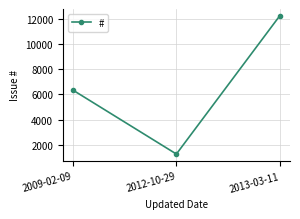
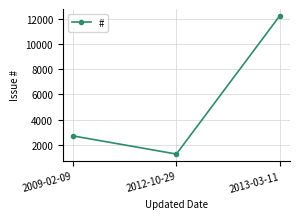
  {
-   "2009-02-09": 6300,
+   "2009-02-09": 2700,
    "2012-10-29": 1300,
    "2013-03-11": 12200
  }
